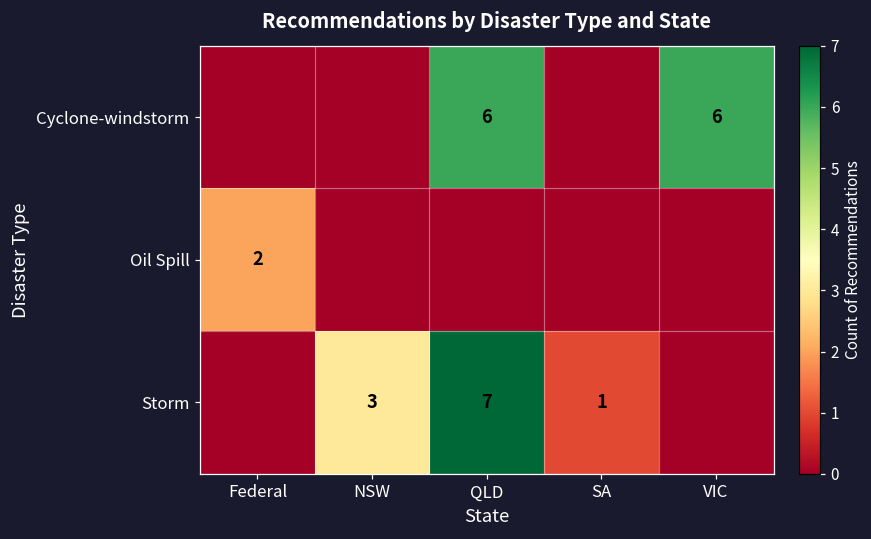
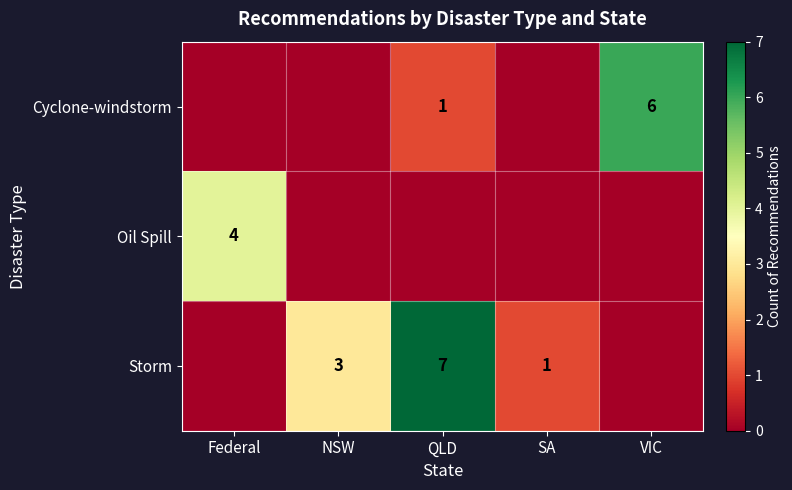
  {
    "Cyclone-windstorm": {
-     "QLD": 6,
+     "QLD": 1,
      "VIC": 6
    },
    "Oil Spill": {
-     "Federal": 2
+     "Federal": 4
    },
    "Storm": {
      "NSW": 3,
      "QLD": 7,
      "SA": 1
    }
  }
